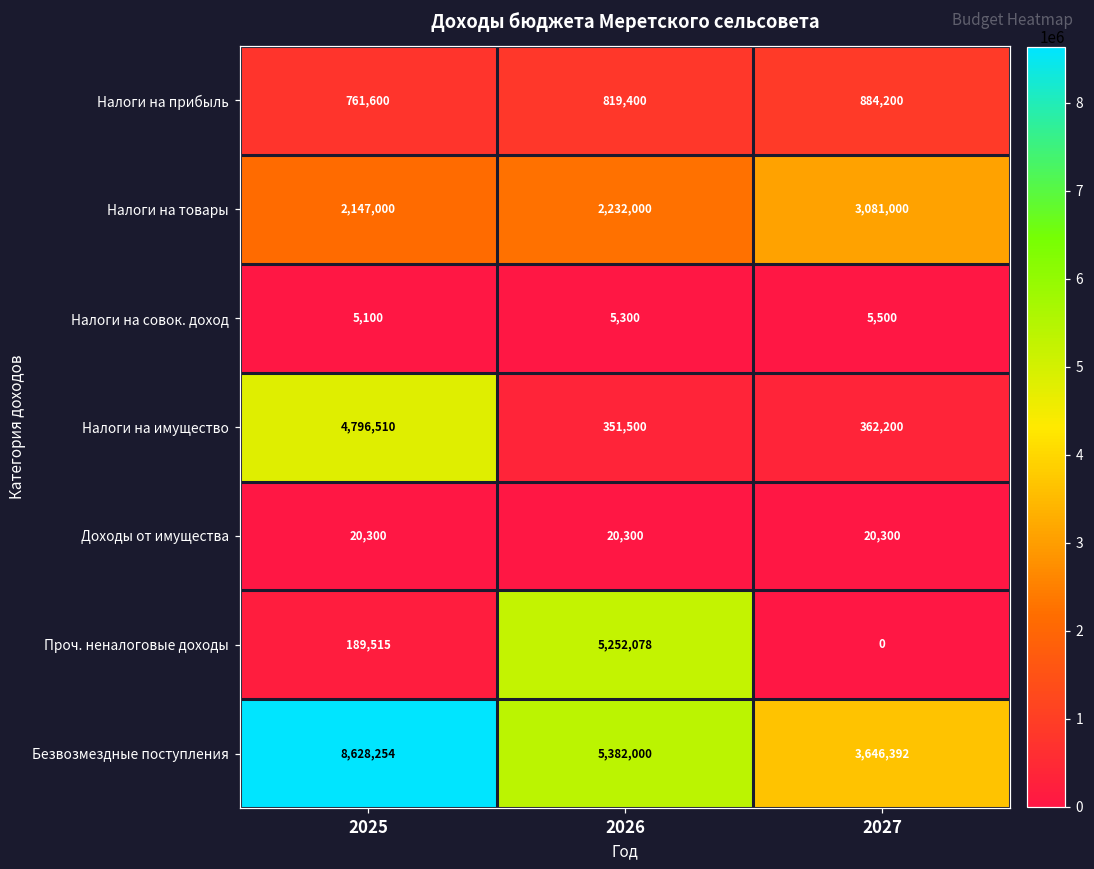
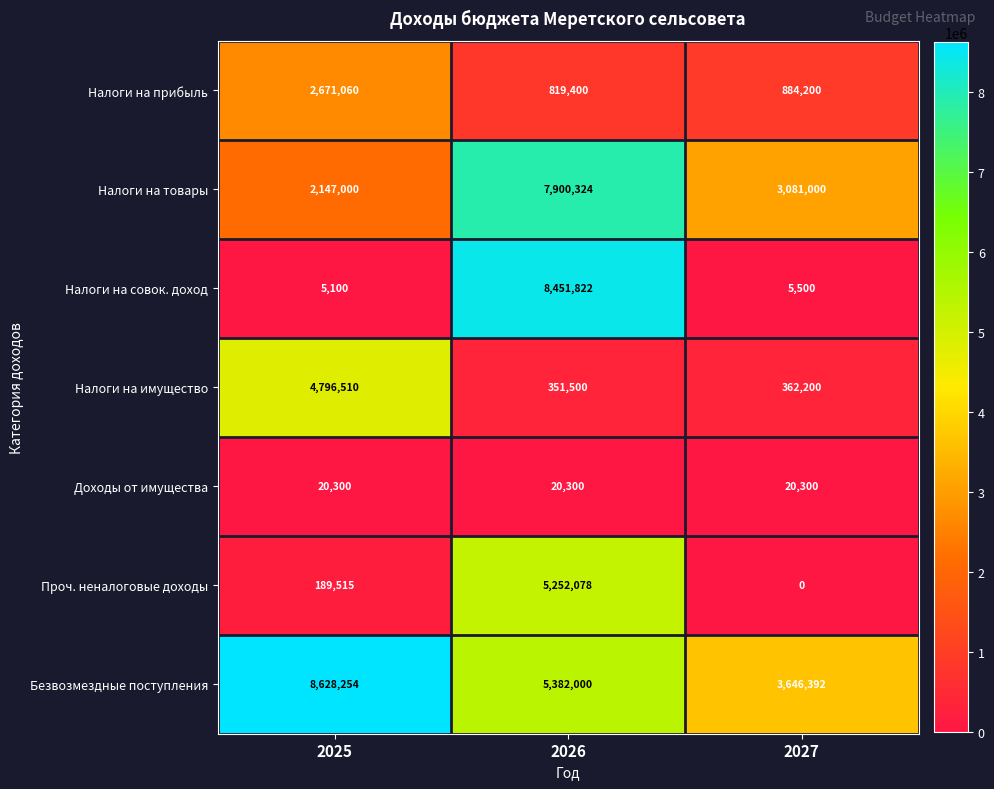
  {
    "Налоги на прибыль": {
-     "2025": "761,600",
+     "2025": "2,671,060",
      "2026": "819,400",
      "2027": "884,200"
    },
    "Налоги на товары": {
      "2025": "2,147,000",
-     "2026": "2,232,000",
+     "2026": "7,900,324",
      "2027": "3,081,000"
    },
    "Налоги на совок. доход": {
      "2025": "5,100",
-     "2026": "5,300",
+     "2026": "8,451,822",
      "2027": "5,500"
    },
    "Налоги на имущество": {
      "2025": "4,796,510",
      "2026": "351,500",
      "2027": "362,200"
    },
    "Доходы от имущества": {
      "2025": "20,300",
      "2026": "20,300",
      "2027": "20,300"
    },
    "Проч. неналоговые доходы": {
      "2025": "189,515",
      "2026": "5,252,078",
      "2027": "0"
    },
    "Безвозмездные поступления": {
      "2025": "8,628,254",
      "2026": "5,382,000",
      "2027": "3,646,392"
    }
  }
